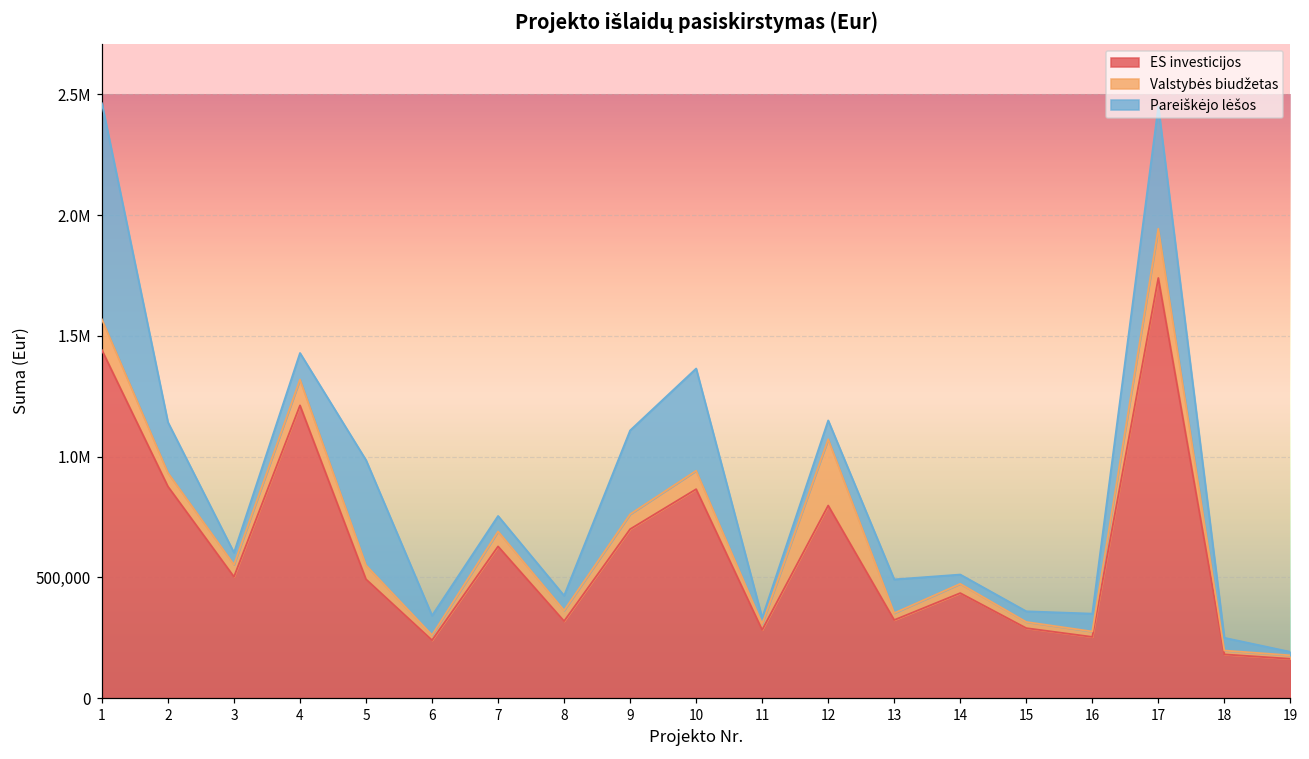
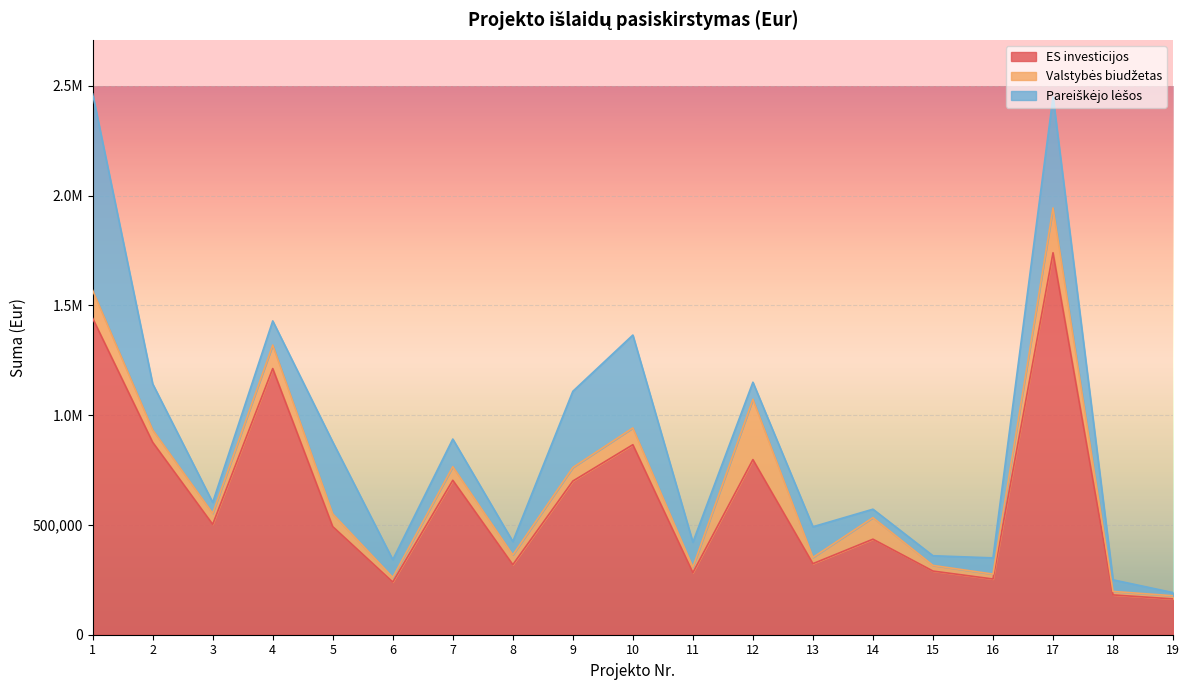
  {
    "ES investicijos": {
      "1": "1,440,000",
      "2": "880,000",
      "3": "500,000",
      "4": "1,210,000",
      "5": "490,000",
      "6": "240,000",
-     "7": "630,000",
+     "7": "700,000",
      "8": "320,000",
      "9": "700,000",
      "10": "870,000",
      "11": "280,000",
      "12": "800,000",
      "13": "320,000",
      "14": "440,000",
      "15": "290,000",
      "16": "250,000",
      "17": "1,740,000",
      "18": "180,000",
      "19": "160,000"
    },
    "Valstybės biudžetas": {
      "1": "130,000",
      "2": "60,000",
      "3": "50,000",
      "4": "110,000",
      "5": "60,000",
      "6": "20,000",
      "7": "60,000",
      "8": "40,000",
      "9": "60,000",
      "10": "80,000",
      "11": "20,000",
      "12": "270,000",
      "13": "30,000",
-     "14": "40,000",
+     "14": "100,000",
      "15": "30,000",
      "16": "20,000",
      "17": "200,000",
      "18": "20,000",
      "19": "10,000"
    },
    "Pareiškėjo lėšos": {
      "1": "890,000",
      "2": "210,000",
      "3": "50,000",
      "4": "110,000",
-     "5": "440,000",
+     "5": "330,000",
      "6": "80,000",
-     "7": "60,000",
+     "7": "130,000",
      "8": "60,000",
      "9": "350,000",
      "10": "420,000",
-     "11": "20,000",
+     "11": "110,000",
      "12": "80,000",
      "13": "140,000",
      "14": "40,000",
      "15": "40,000",
      "16": "70,000",
      "18": "50,000",
      "19": "10,000"
    }
  }
